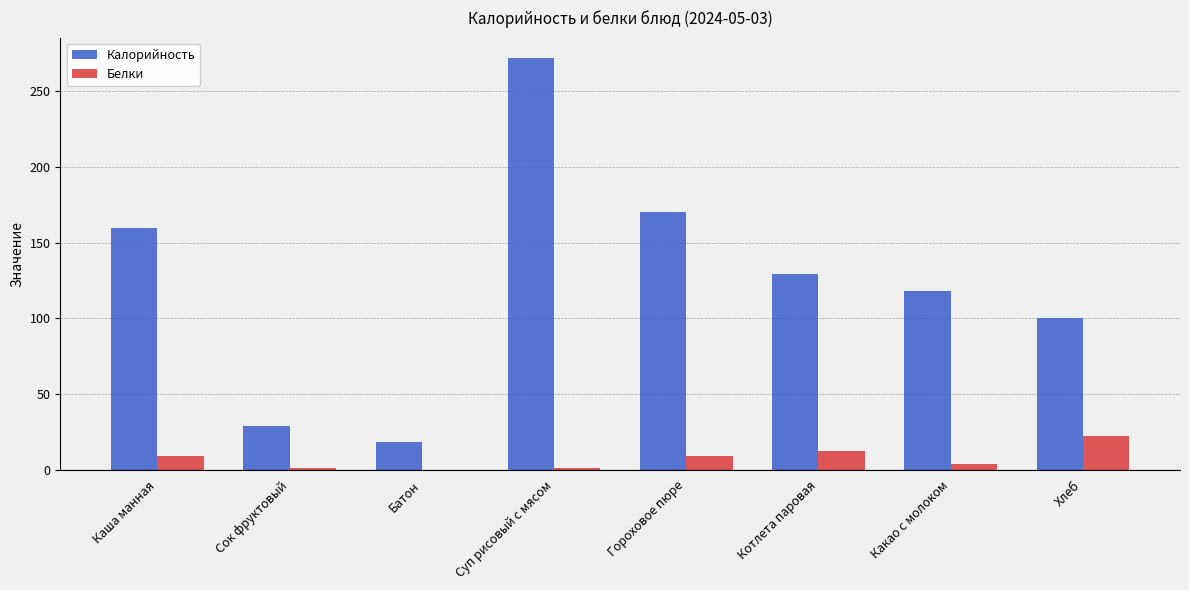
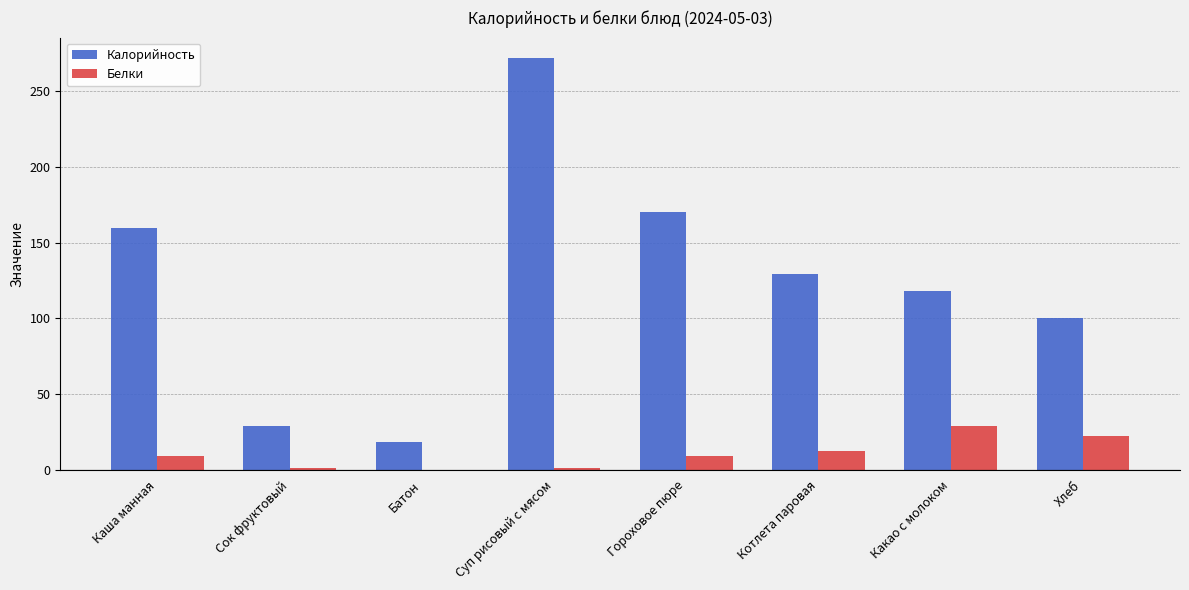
  {
    "Калорийность": {
      "Каша манная": 160,
      "Сок фруктовый": 29,
      "Батон": 18,
      "Суп рисовый с мясом": 272,
      "Гороховое пюре": 170,
      "Котлета паровая": 129,
      "Какао с молоком": 118,
      "Хлеб": 100
    },
    "Белки": {
      "Каша манная": 9,
      "Батон": 0,
      "Гороховое пюре": 9,
      "Котлета паровая": 12,
-     "Какао с молоком": 4,
+     "Какао с молоком": 29,
      "Хлеб": 22
    }
  }
